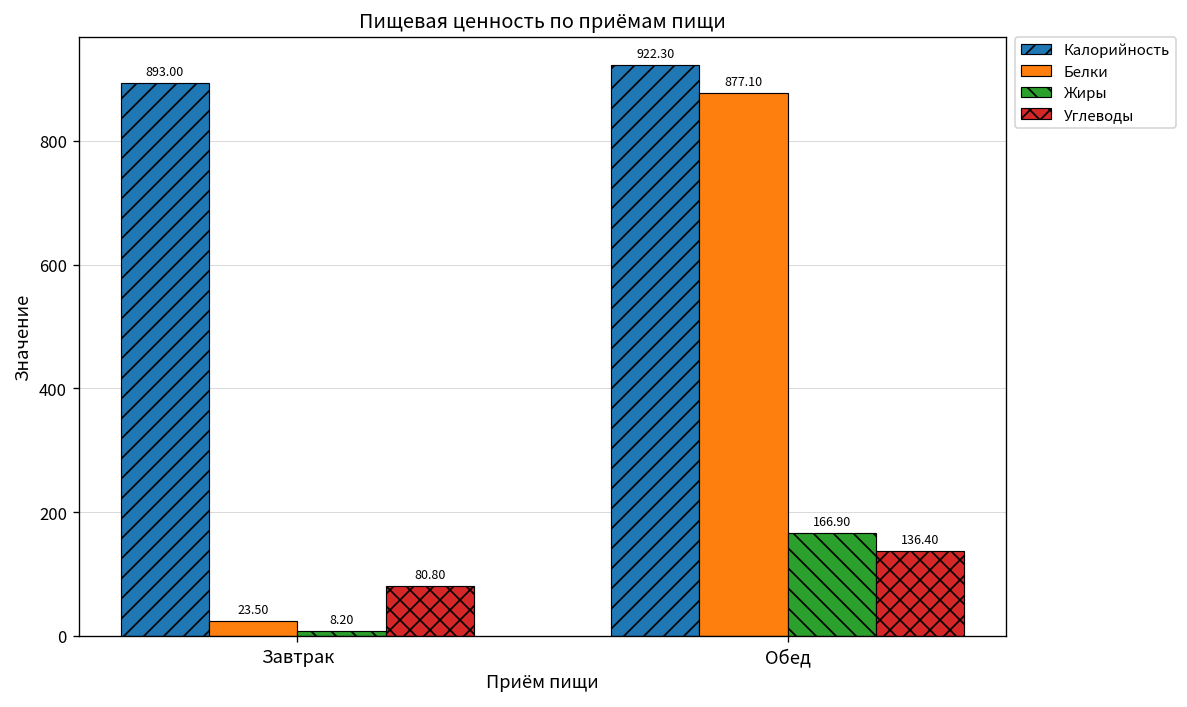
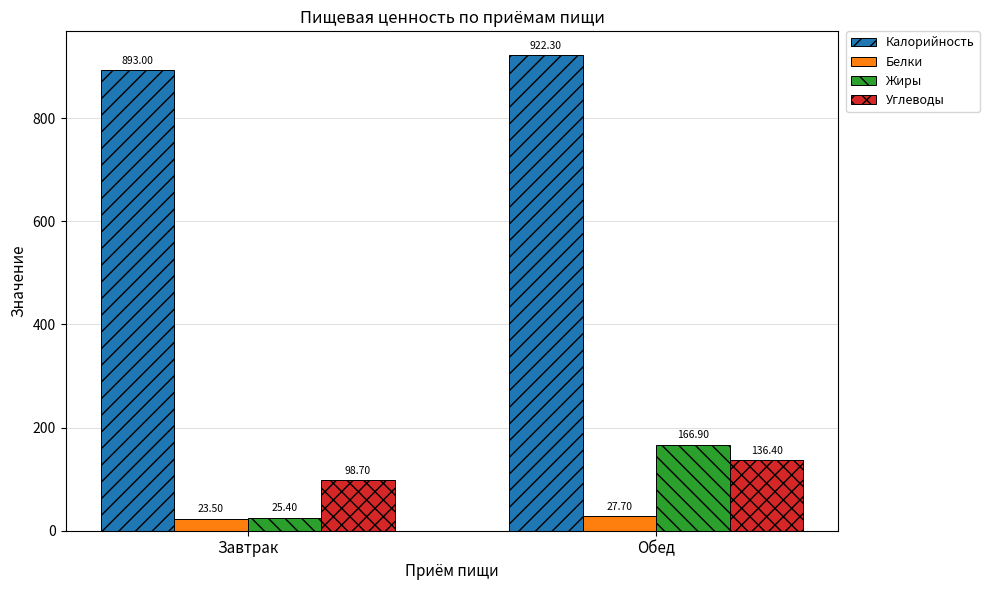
  {
    "Калорийность": {
      "Завтрак": 893.00,
      "Обед": 922.30
    },
    "Белки": {
      "Завтрак": 23.50,
-     "Обед": 877.10
+     "Обед": 27.70
    },
    "Жиры": {
-     "Завтрак": 8.20,
+     "Завтрак": 25.40,
      "Обед": 166.90
    },
    "Углеводы": {
-     "Завтрак": 80.80,
+     "Завтрак": 98.70,
      "Обед": 136.40
    }
  }
